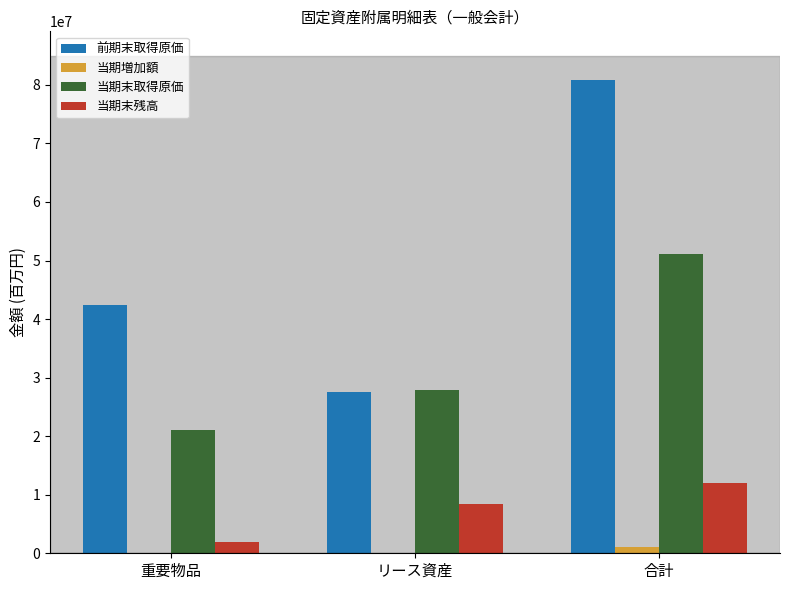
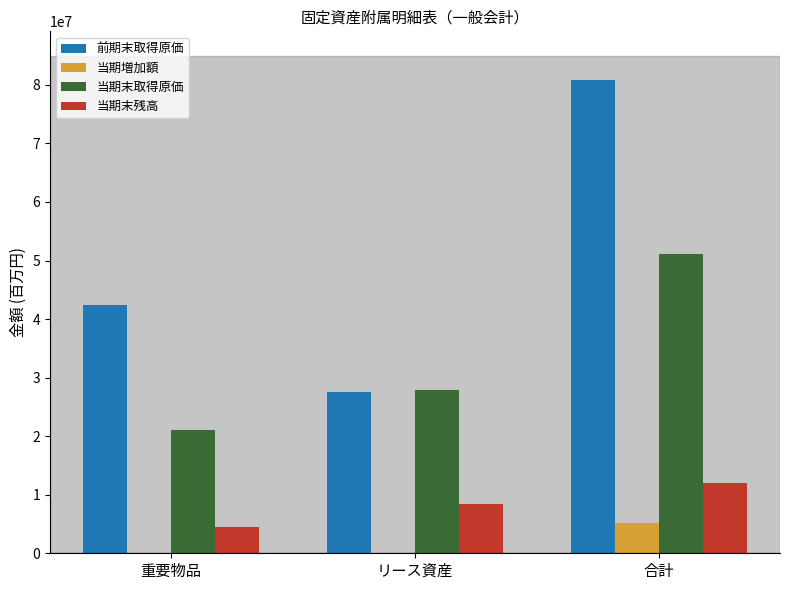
  {
    "前期末取得原価": {
      "重要物品": 42000000,
      "リース資産": 28000000,
      "合計": 81000000
    },
    "当期増加額": {
      "重要物品": 0,
      "リース資産": 0,
-     "合計": 1000000
+     "合計": 5000000
    },
    "当期末取得原価": {
      "重要物品": 21000000,
      "リース資産": 28000000,
      "合計": 51000000
    },
    "当期末残高": {
-     "重要物品": 2000000,
+     "重要物品": 4000000,
      "リース資産": 8000000,
      "合計": 12000000
    }
  }
